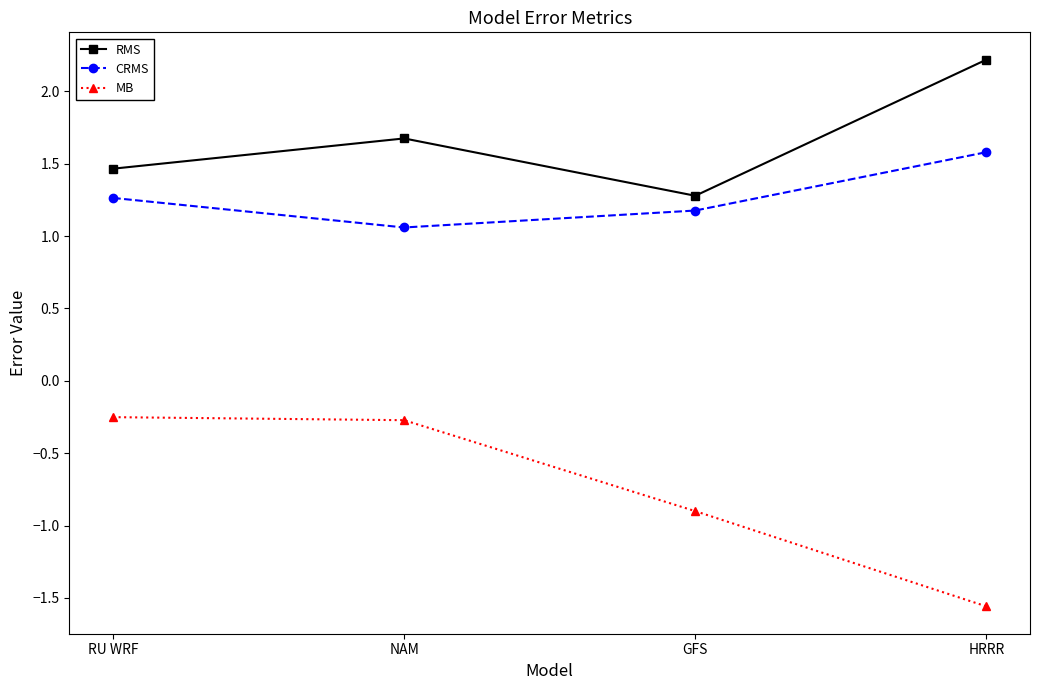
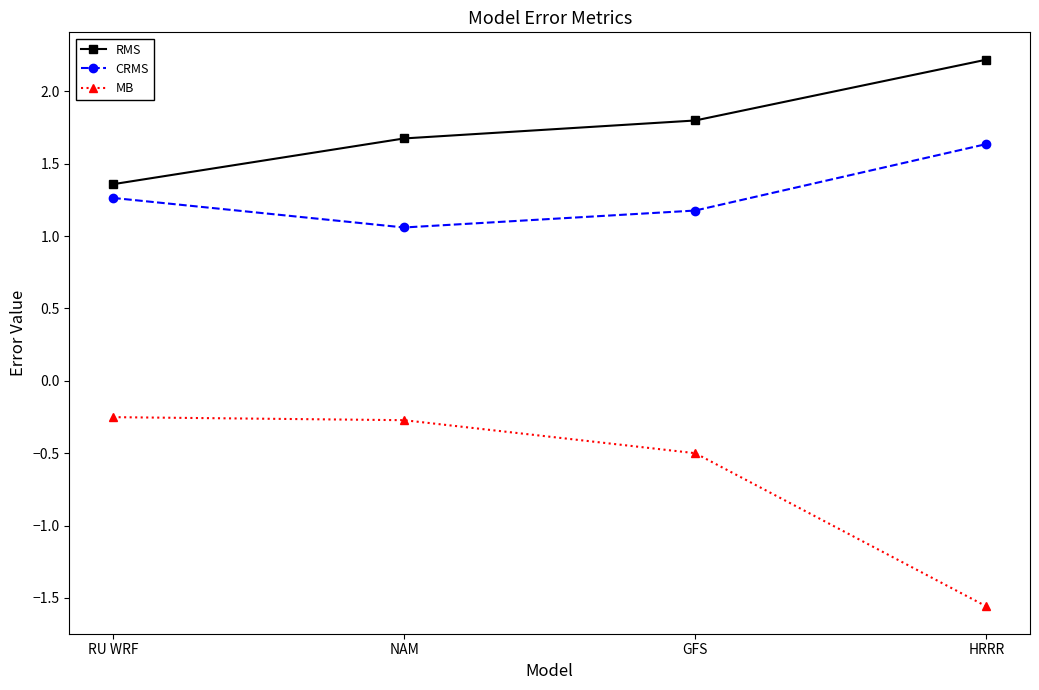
  {
    "RMS": {
-     "RU WRF": 1.47,
+     "RU WRF": 1.36,
      "NAM": 1.67,
-     "GFS": 1.28,
+     "GFS": 1.80,
      "HRRR": 2.22
    },
    "CRMS": {
      "RU WRF": 1.26,
      "NAM": 1.06,
      "GFS": 1.18,
-     "HRRR": 1.58
+     "HRRR": 1.64
    },
    "MB": {
      "RU WRF": -0.25,
      "NAM": -0.27,
-     "GFS": -0.9,
+     "GFS": -0.5,
      "HRRR": -1.56
    }
  }
